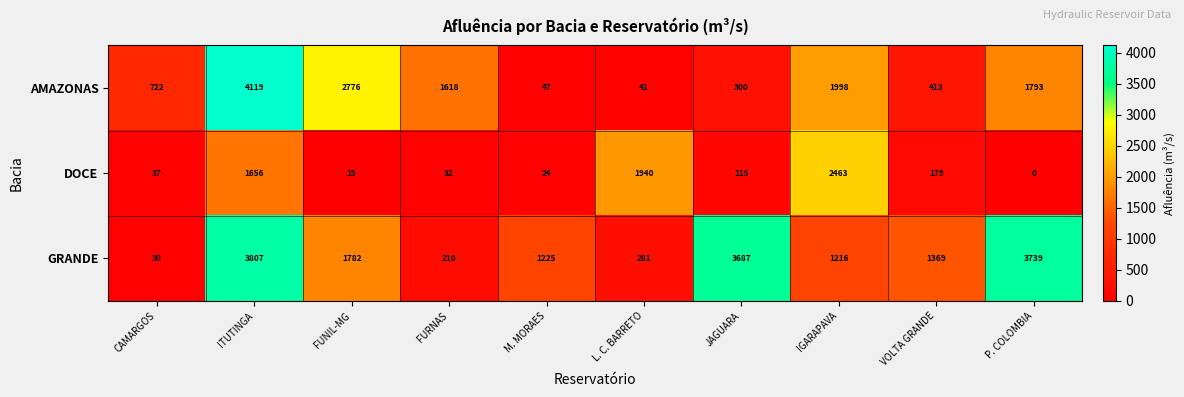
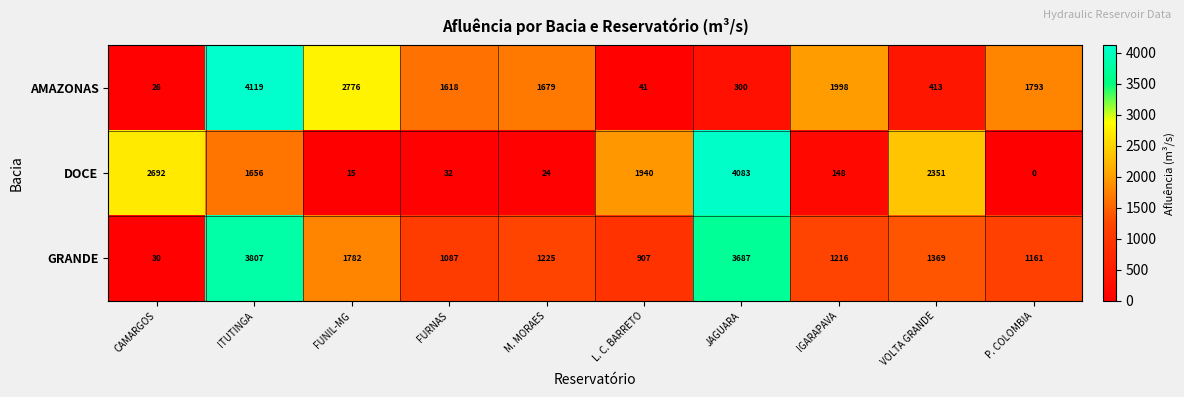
  {
    "AMAZONAS": {
-     "CAMARGOS": 722,
+     "CAMARGOS": 26,
      "ITUTINGA": 4119,
      "FUNIL-MG": 2776,
      "FURNAS": 1618,
-     "M. MORAES": 47,
+     "M. MORAES": 1679,
      "L. C. BARRETO": 41,
      "JAGUARA": 300,
      "IGARAPAVA": 1998,
      "VOLTA GRANDE": 413,
      "P. COLOMBIA": 1793
    },
    "DOCE": {
-     "CAMARGOS": 37,
+     "CAMARGOS": 2692,
      "ITUTINGA": 1656,
      "FUNIL-MG": 15,
      "FURNAS": 32,
      "M. MORAES": 24,
      "L. C. BARRETO": 1940,
-     "JAGUARA": 115,
-     "IGARAPAVA": 2463,
-     "VOLTA GRANDE": 179,
+     "JAGUARA": 4083,
+     "IGARAPAVA": 148,
+     "VOLTA GRANDE": 2351,
      "P. COLOMBIA": 0
    },
    "GRANDE": {
      "CAMARGOS": 30,
      "ITUTINGA": 3807,
      "FUNIL-MG": 1782,
-     "FURNAS": 210,
+     "FURNAS": 1087,
      "M. MORAES": 1225,
-     "L. C. BARRETO": 281,
+     "L. C. BARRETO": 907,
      "JAGUARA": 3687,
      "IGARAPAVA": 1216,
      "VOLTA GRANDE": 1369,
-     "P. COLOMBIA": 3739
+     "P. COLOMBIA": 1161
    }
  }
